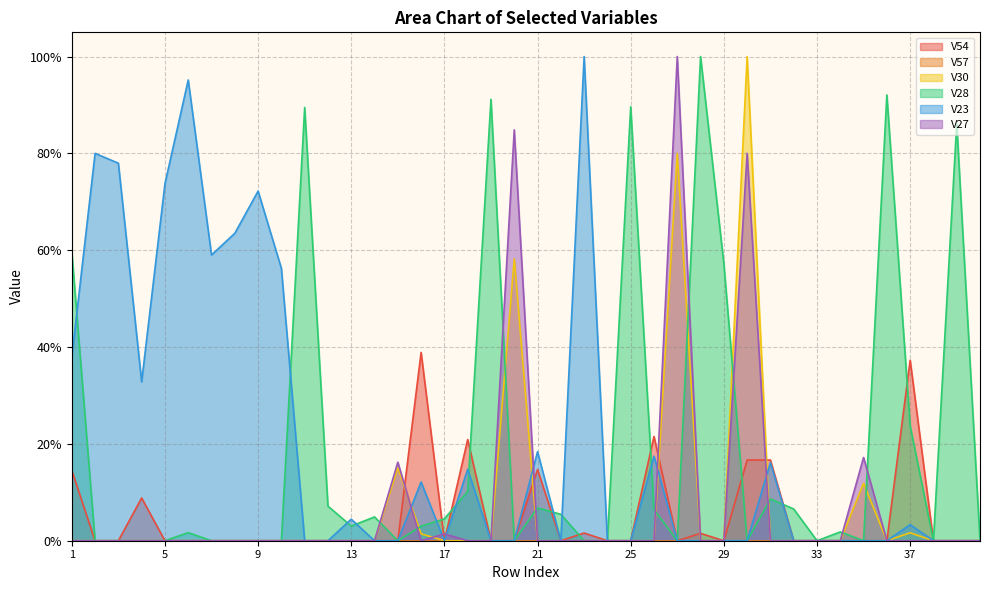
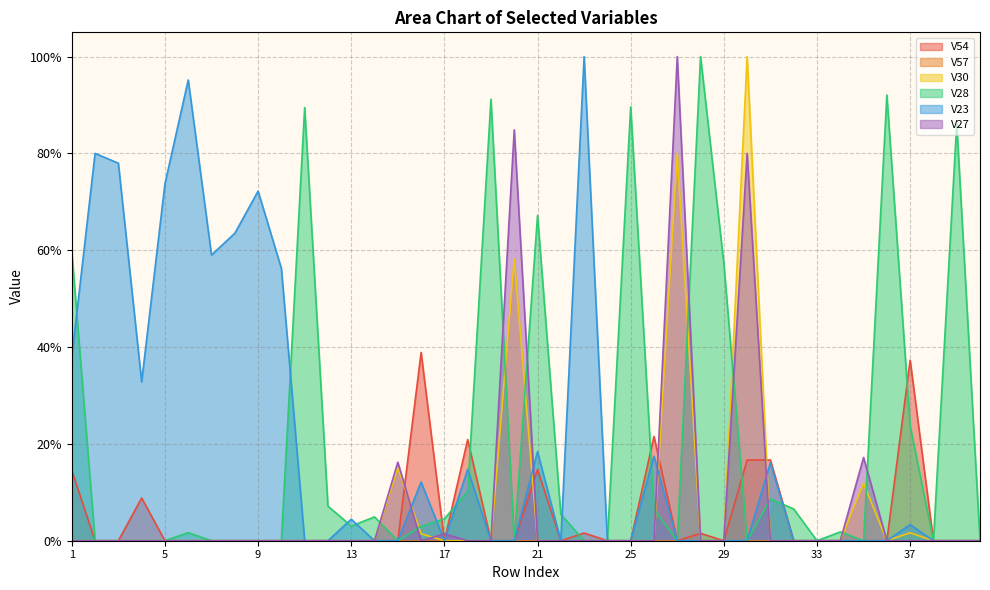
  {
    "V28": {
      "1": "60%",
      "13": "3%",
      "17": "5%",
-     "21": "7%",
+     "21": "67%",
      "25": "90%",
      "29": "57%",
      "37": "24%"
    },
    "V23": {
      "1": "38%",
      "5": "74%",
      "9": "72%",
      "13": "4%",
      "21": "18%",
      "37": "3%"
    },
    "V27": {
      "17": "1%"
    }
  }
